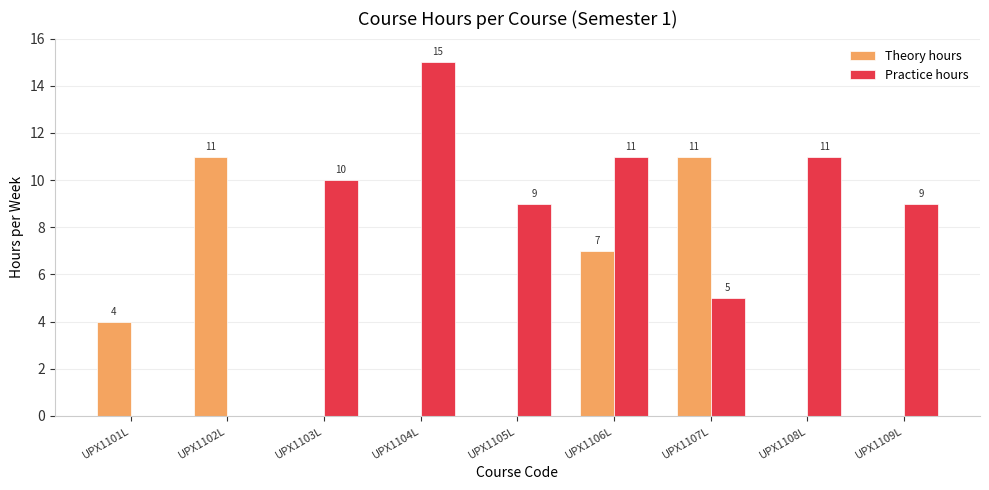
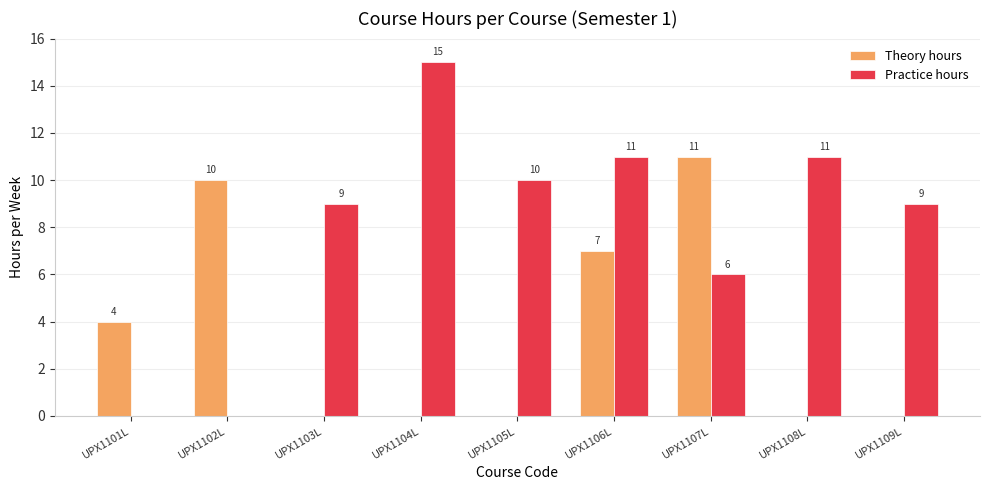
  {
    "Theory hours": {
      "UPX1101L": 4,
-     "UPX1102L": 11,
+     "UPX1102L": 10,
      "UPX1106L": 7,
      "UPX1107L": 11
    },
    "Practice hours": {
-     "UPX1103L": 10,
+     "UPX1103L": 9,
      "UPX1104L": 15,
-     "UPX1105L": 9,
+     "UPX1105L": 10,
      "UPX1106L": 11,
-     "UPX1107L": 5,
+     "UPX1107L": 6,
      "UPX1108L": 11,
      "UPX1109L": 9
    }
  }
